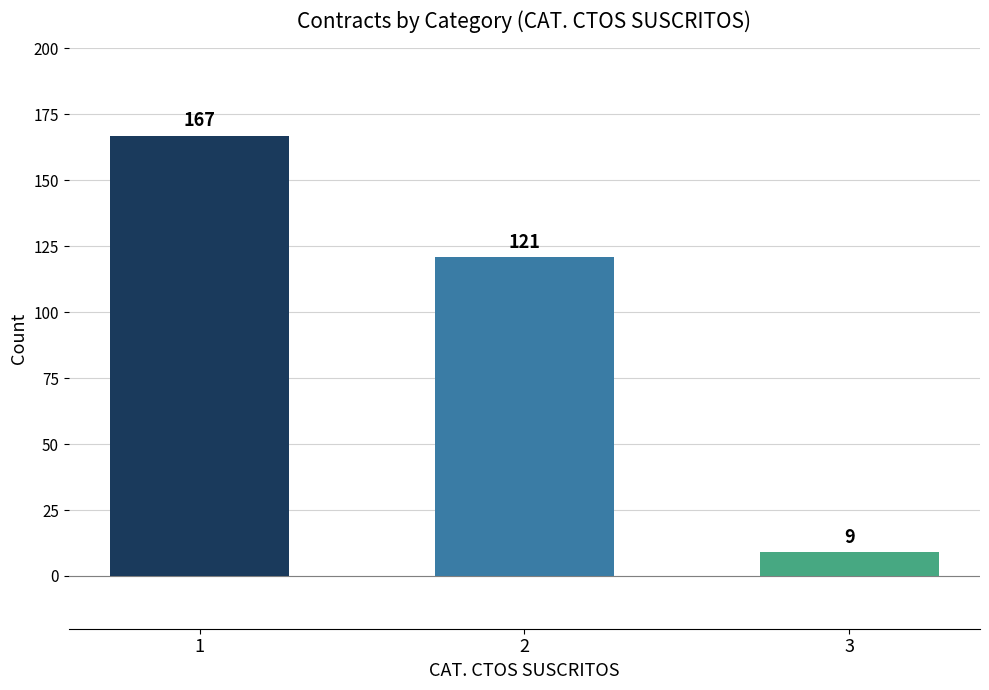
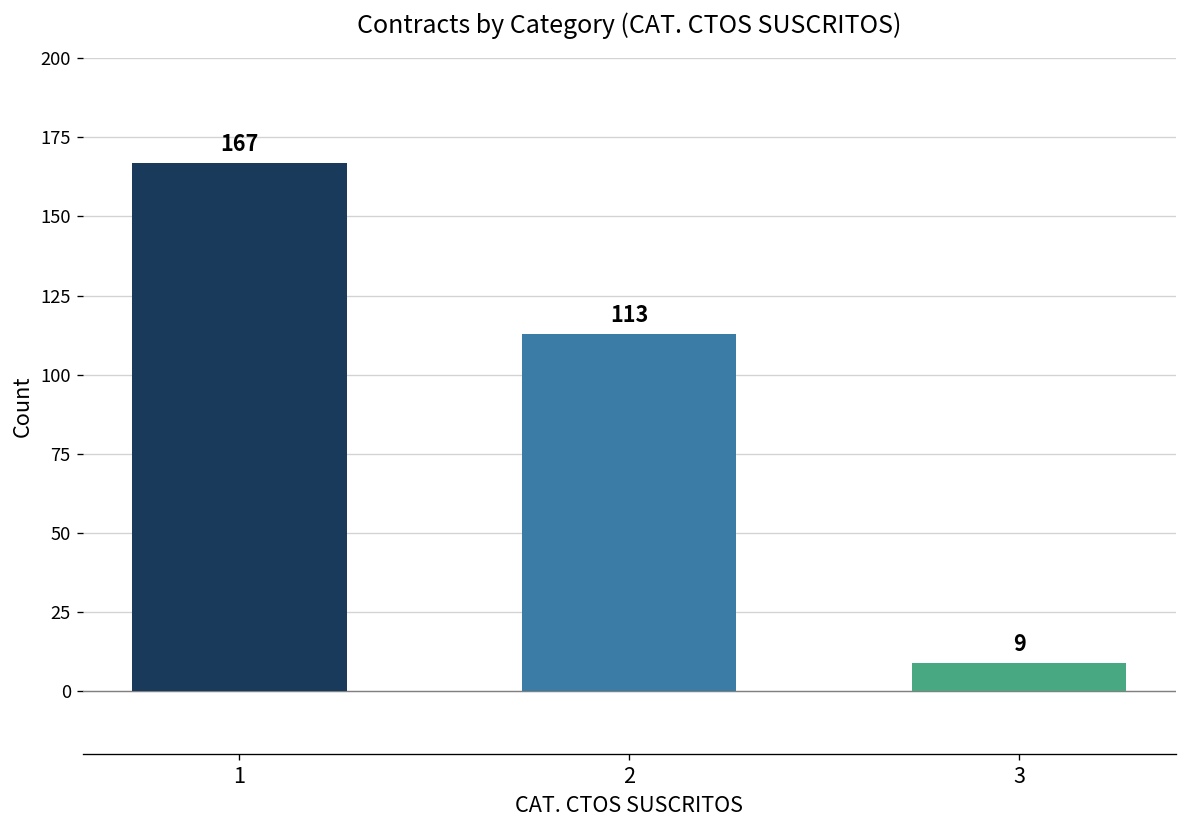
  {
    "1": 167,
-   "2": 121,
+   "2": 113,
    "3": 9
  }
